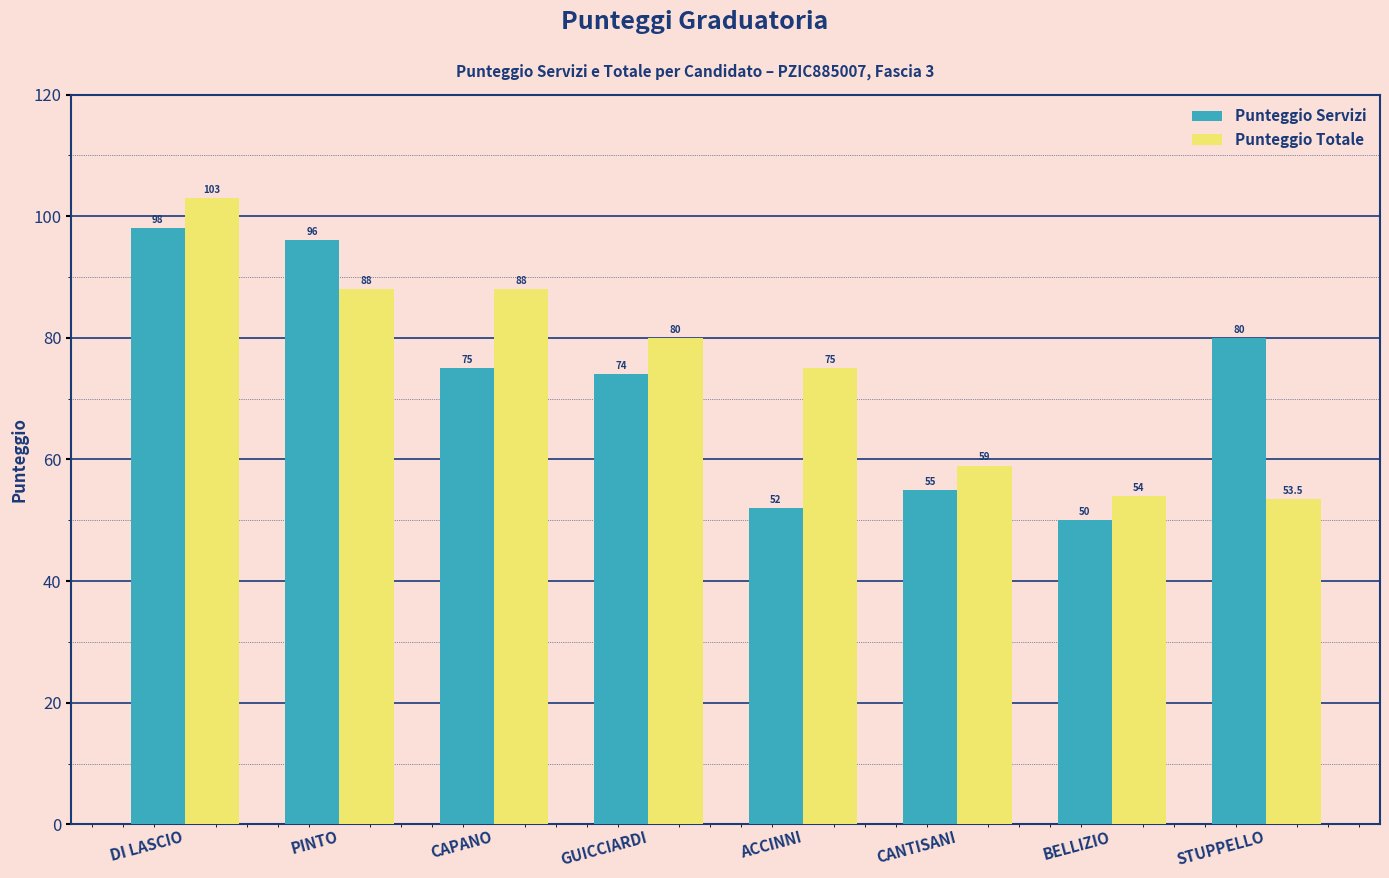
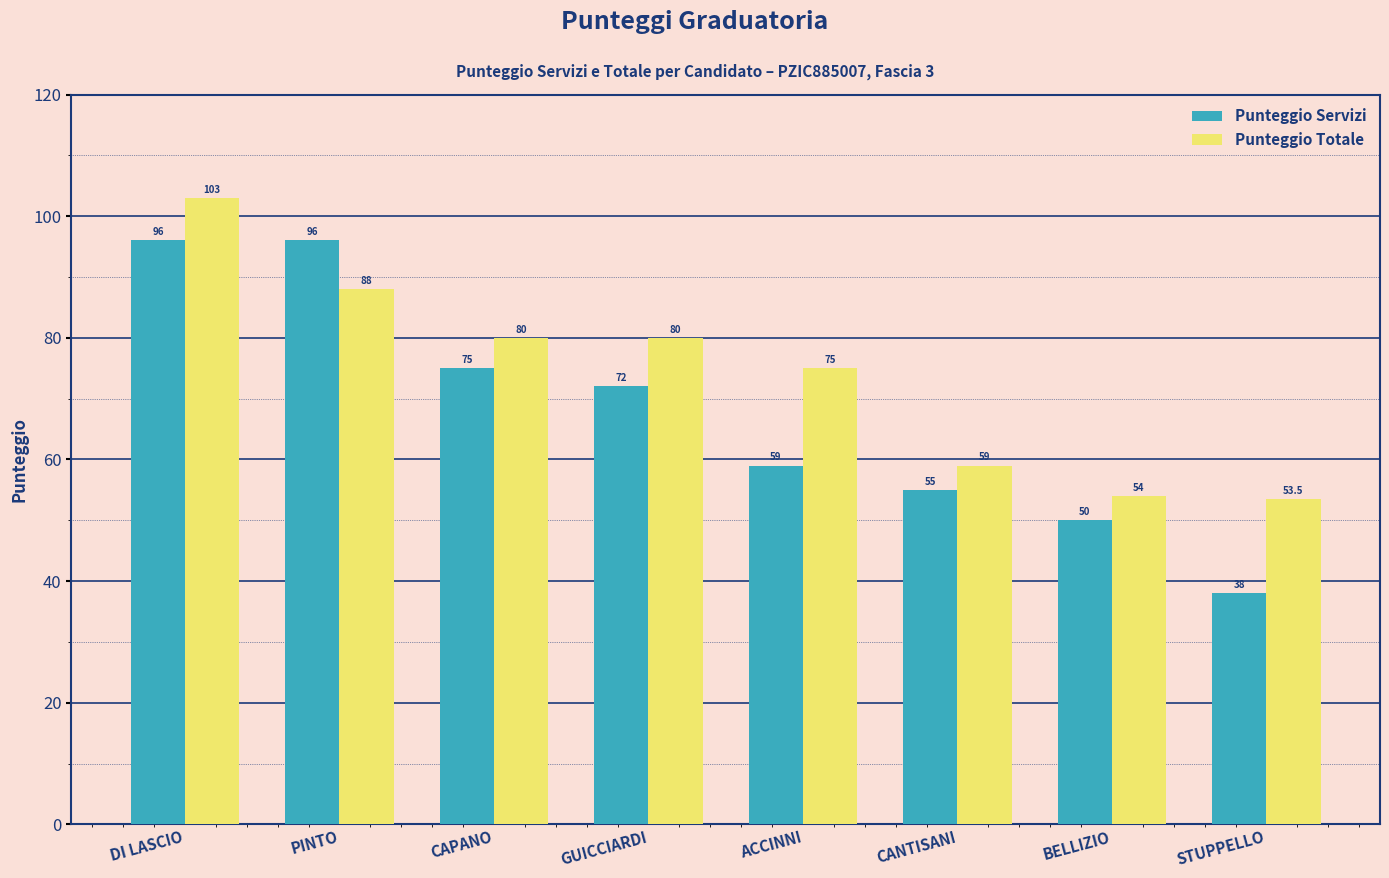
  {
    "Punteggio Servizi": {
-     "DI LASCIO": 98,
+     "DI LASCIO": 96,
      "PINTO": 96,
      "CAPANO": 75,
-     "GUICCIARDI": 74,
-     "ACCINNI": 52,
+     "GUICCIARDI": 72,
+     "ACCINNI": 59,
      "CANTISANI": 55,
      "BELLIZIO": 50,
-     "STUPPELLO": 80
+     "STUPPELLO": 38
    },
    "Punteggio Totale": {
      "DI LASCIO": 103,
      "PINTO": 88,
-     "CAPANO": 88,
+     "CAPANO": 80,
      "GUICCIARDI": 80,
      "ACCINNI": 75,
      "CANTISANI": 59,
      "BELLIZIO": 54,
      "STUPPELLO": 53.5
    }
  }
